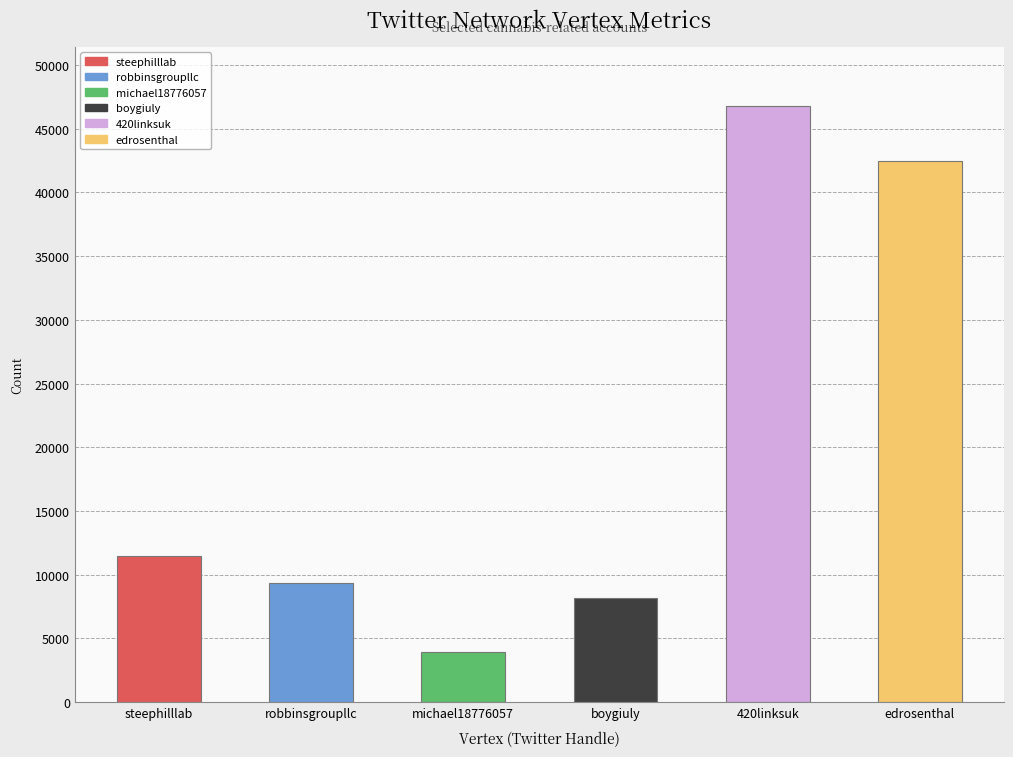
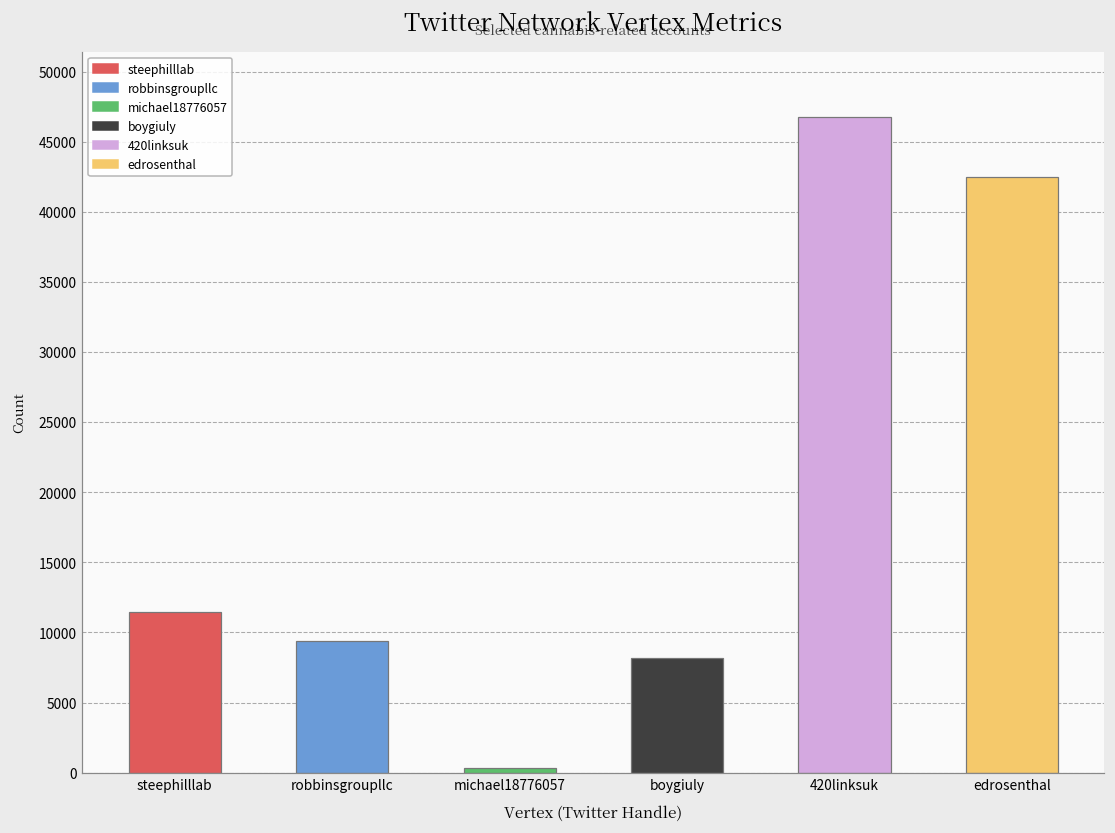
  {
    "steephilllab": 11500,
    "robbinsgroupllc": 9400,
-   "michael18776057": 3900,
+   "michael18776057": 300,
    "boygiuly": 8200,
    "420linksuk": 46700,
    "edrosenthal": 42500
  }
